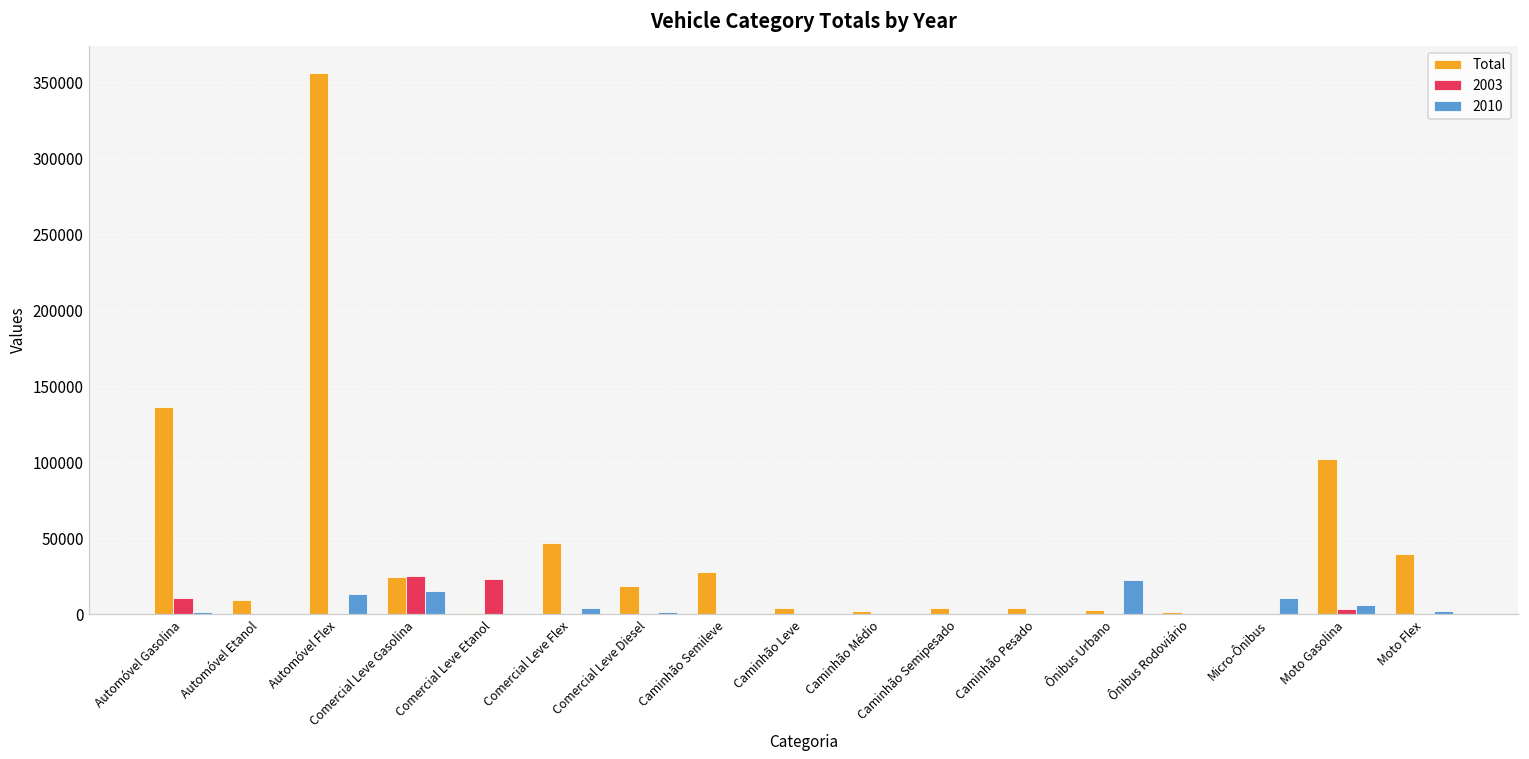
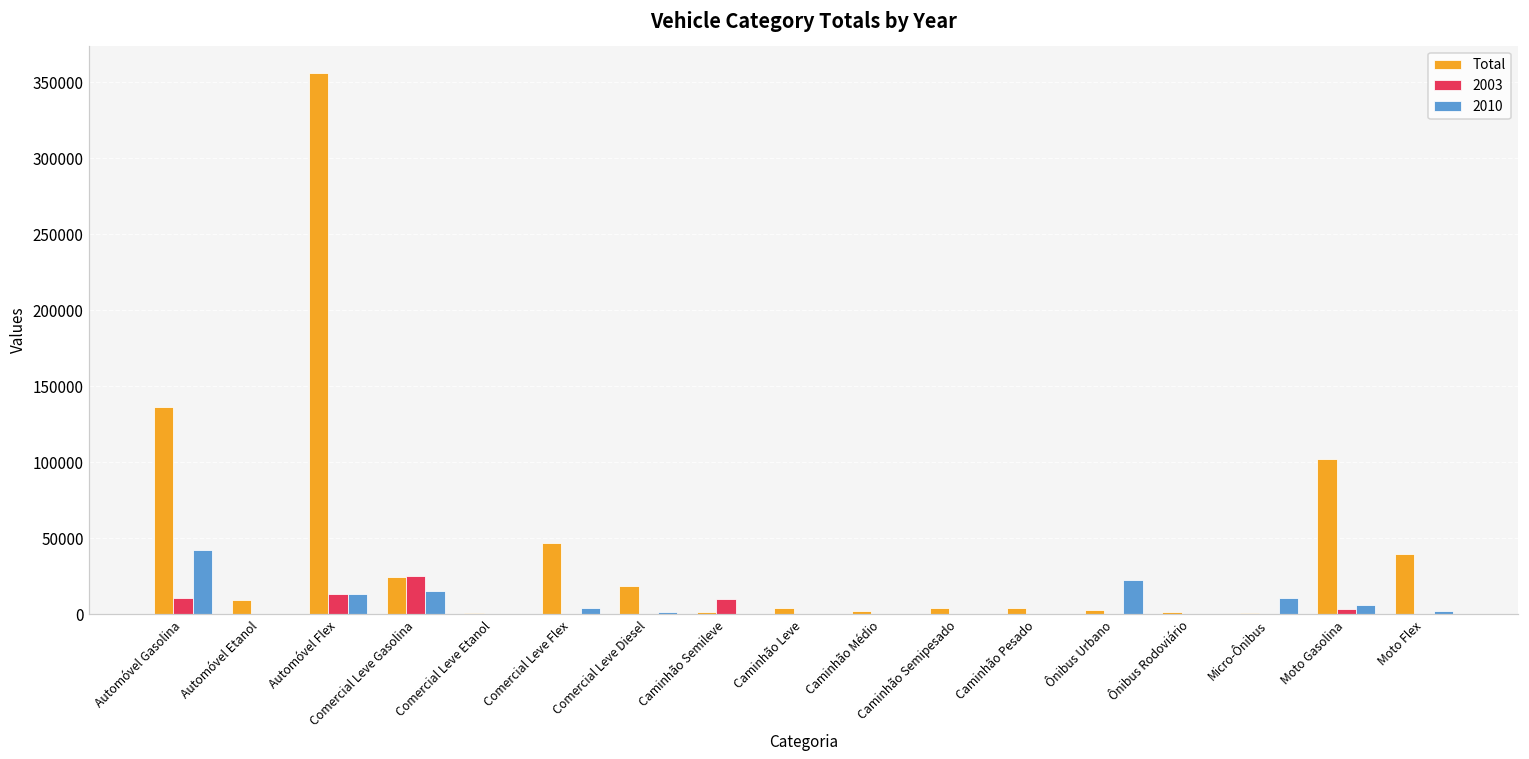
  {
    "Total": {
      "Automóvel Gasolina": 137000,
      "Automóvel Etanol": 9000,
      "Automóvel Flex": 356000,
      "Comercial Leve Gasolina": 25000,
      "Comercial Leve Flex": 47000,
      "Comercial Leve Diesel": 19000,
-     "Caminhão Semileve": 28000,
+     "Caminhão Semileve": 1000,
      "Caminhão Leve": 4000,
      "Caminhão Médio": 3000,
      "Caminhão Semipesado": 4000,
      "Caminhão Pesado": 4000,
      "Ônibus Urbano": 3000,
      "Moto Gasolina": 102000,
      "Moto Flex": 40000
    },
    "2003": {
      "Automóvel Gasolina": 11000,
-     "Automóvel Flex": 0,
+     "Automóvel Flex": 13000,
      "Comercial Leve Gasolina": 26000,
-     "Comercial Leve Etanol": 23000,
-     "Caminhão Semileve": 0,
+     "Comercial Leve Etanol": 0,
+     "Caminhão Semileve": 10000,
      "Moto Gasolina": 3000,
      "Moto Flex": 0
    },
    "2010": {
-     "Automóvel Gasolina": 2000,
+     "Automóvel Gasolina": 43000,
      "Automóvel Etanol": 0,
      "Automóvel Flex": 13000,
      "Comercial Leve Gasolina": 15000,
      "Comercial Leve Etanol": 0,
      "Comercial Leve Flex": 4000,
      "Ônibus Urbano": 22000,
      "Micro-Ônibus": 10000,
      "Moto Gasolina": 6000,
      "Moto Flex": 2000
    }
  }
